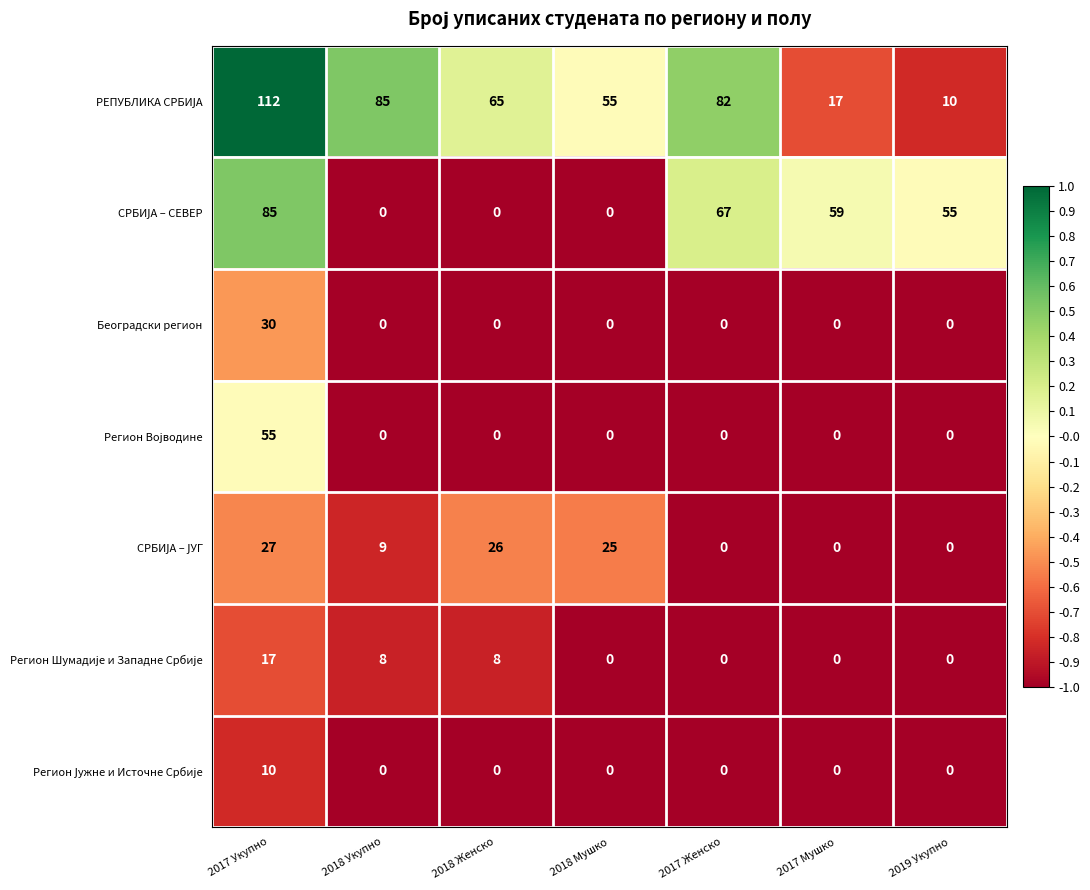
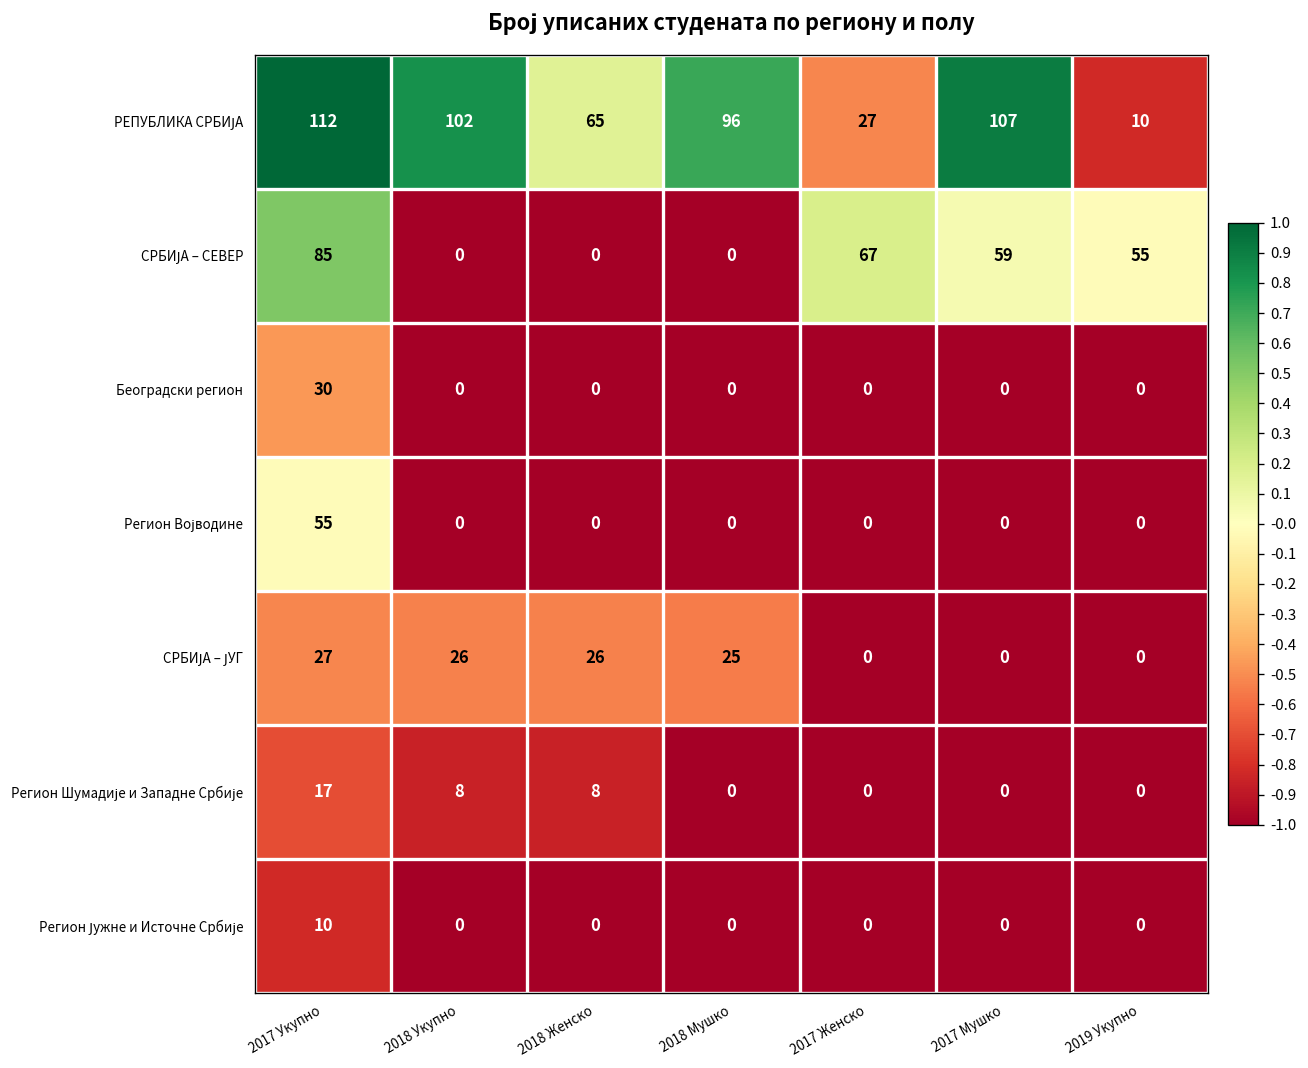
  {
    "РЕПУБЛИКА СРБИЈА": {
      "2017 Укупно": 112,
-     "2018 Укупно": 85,
+     "2018 Укупно": 102,
      "2018 Женско": 65,
-     "2018 Мушко": 55,
-     "2017 Женско": 82,
-     "2017 Мушко": 17,
+     "2018 Мушко": 96,
+     "2017 Женско": 27,
+     "2017 Мушко": 107,
      "2019 Укупно": 10
    },
    "СРБИЈА – СЕВЕР": {
      "2017 Укупно": 85,
      "2018 Укупно": 0,
      "2018 Женско": 0,
      "2018 Мушко": 0,
      "2017 Женско": 67,
      "2017 Мушко": 59,
      "2019 Укупно": 55
    },
    "Београдски регион": {
      "2017 Укупно": 30,
      "2018 Укупно": 0,
      "2018 Женско": 0,
      "2018 Мушко": 0,
      "2017 Женско": 0,
      "2017 Мушко": 0,
      "2019 Укупно": 0
    },
    "Регион Војводине": {
      "2017 Укупно": 55,
      "2018 Укупно": 0,
      "2018 Женско": 0,
      "2018 Мушко": 0,
      "2017 Женско": 0,
      "2017 Мушко": 0,
      "2019 Укупно": 0
    },
    "СРБИЈА – ЈУГ": {
      "2017 Укупно": 27,
-     "2018 Укупно": 9,
+     "2018 Укупно": 26,
      "2018 Женско": 26,
      "2018 Мушко": 25,
      "2017 Женско": 0,
      "2017 Мушко": 0,
      "2019 Укупно": 0
    },
    "Регион Шумадије и Западне Србије": {
      "2017 Укупно": 17,
      "2018 Укупно": 8,
      "2018 Женско": 8,
      "2018 Мушко": 0,
      "2017 Женско": 0,
      "2017 Мушко": 0,
      "2019 Укупно": 0
    },
    "Регион Јужне и Источне Србије": {
      "2017 Укупно": 10,
      "2018 Укупно": 0,
      "2018 Женско": 0,
      "2018 Мушко": 0,
      "2017 Женско": 0,
      "2017 Мушко": 0,
      "2019 Укупно": 0
    }
  }
